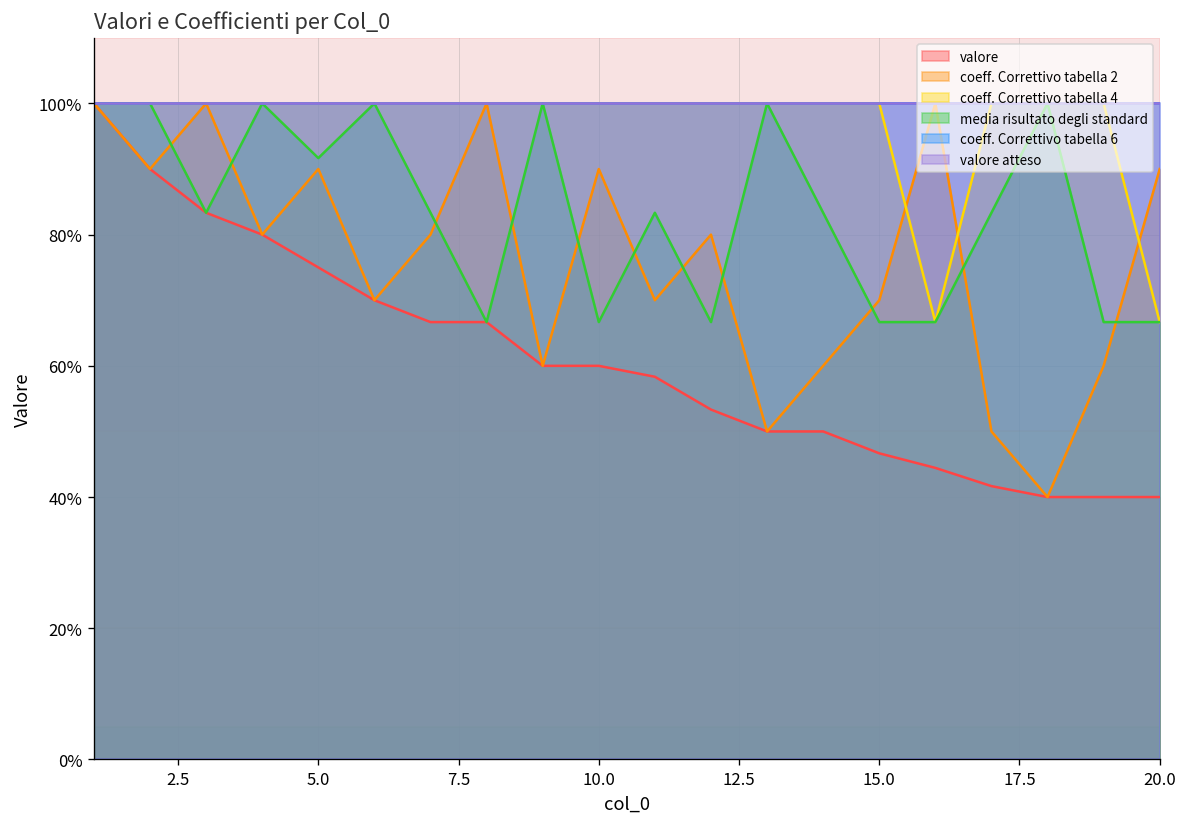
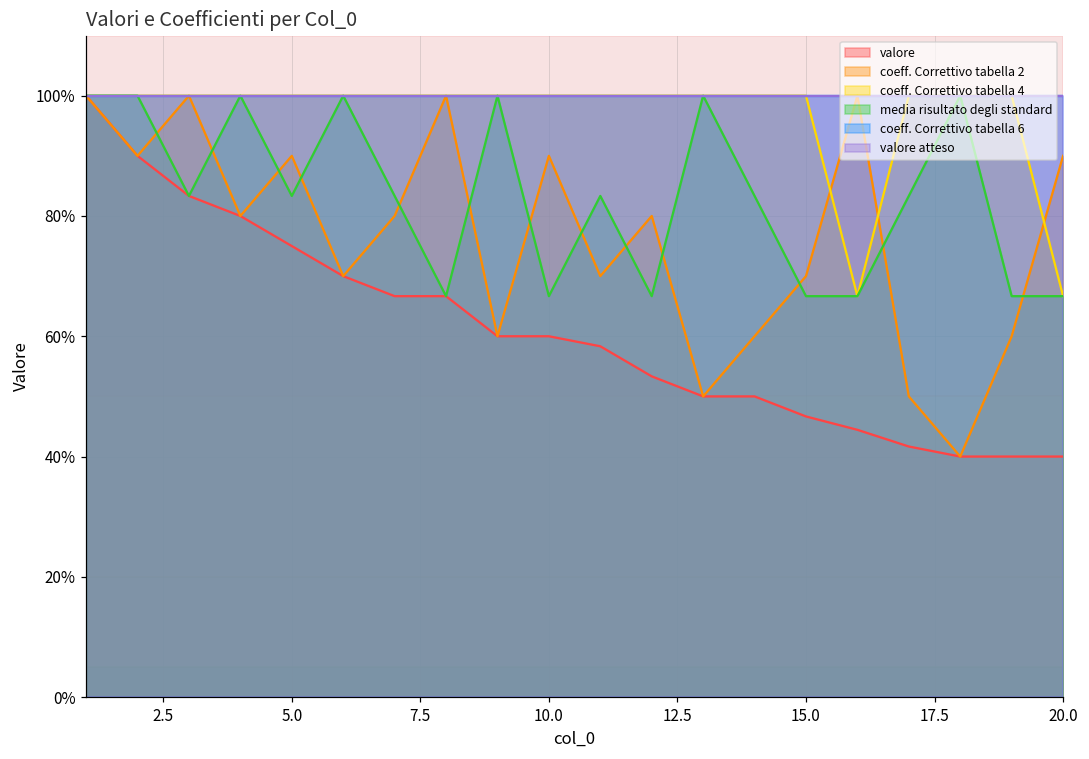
  {
    "media risultato degli standard": {
-     "5.0": "92%",
+     "5.0": "83%",
      "10.0": "67%",
      "15.0": "67%"
    },
    "valore atteso": {
      "20.0": "100%"
    }
  }
